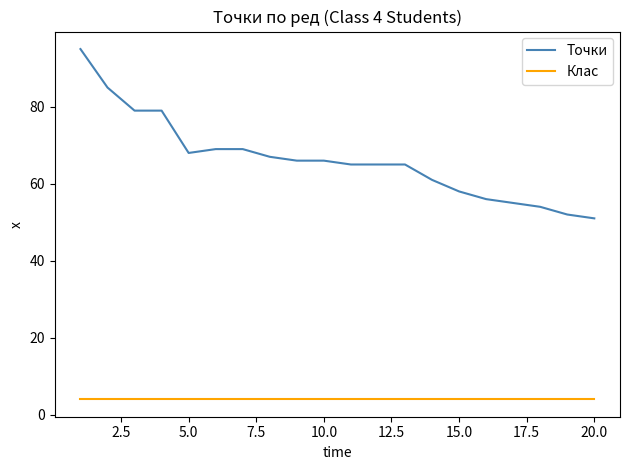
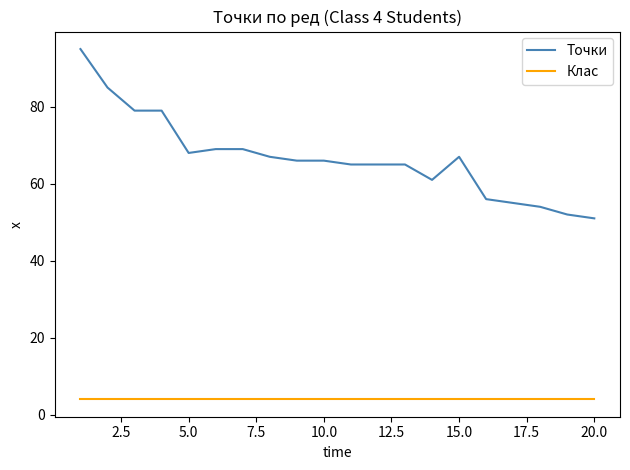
  {
    "Точки": {
      "5.0": 68,
      "10.0": 66,
-     "15.0": 58,
+     "15.0": 67,
      "20.0": 51
    },
    "Клас": {
      "5.0": 4,
      "10.0": 4,
      "15.0": 4,
      "20.0": 4
    }
  }
